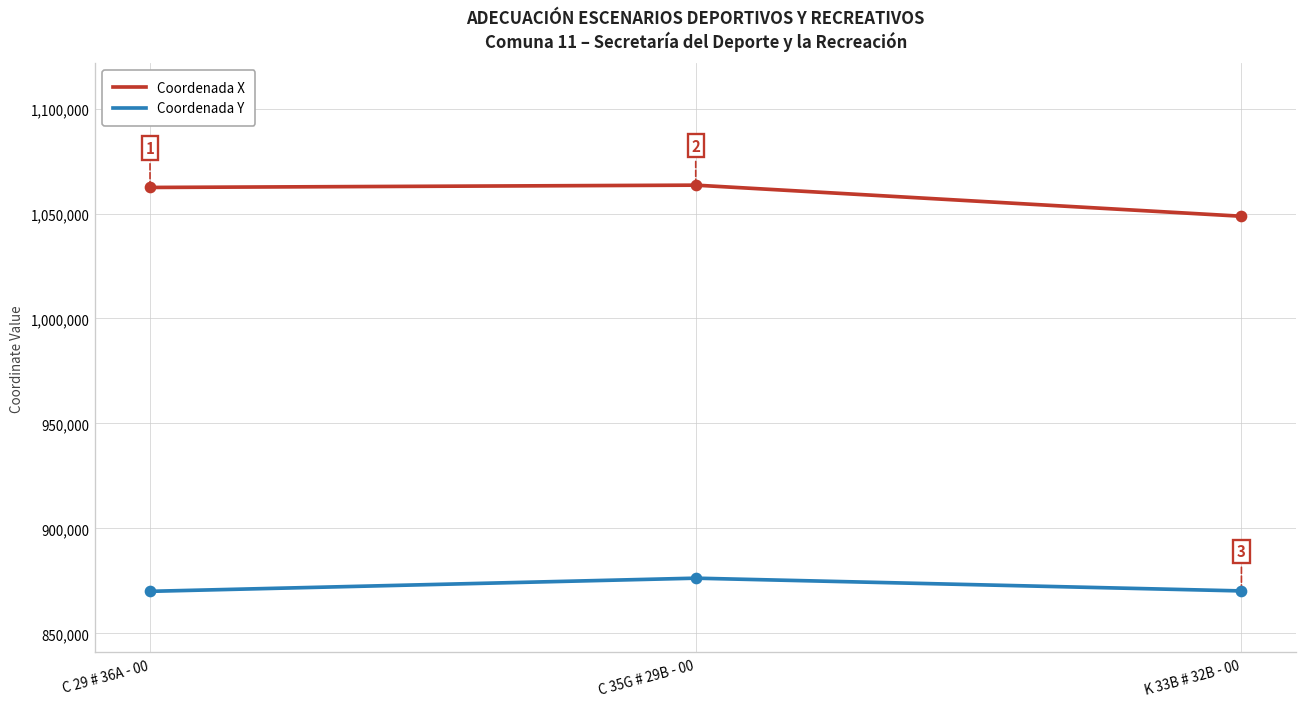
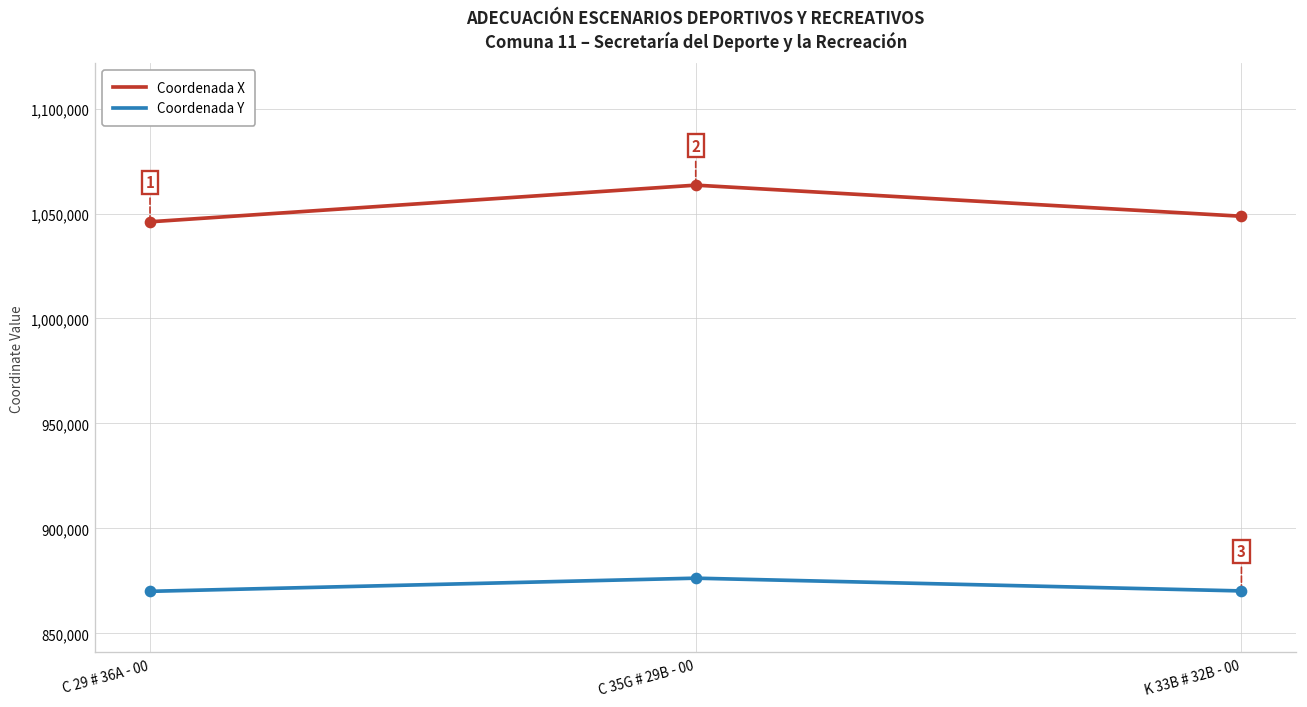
  {
    "Coordenada X": {
-     "C 29 # 36A - 00": "1,062,000",
+     "C 29 # 36A - 00": "1,046,000",
      "K 33B # 32B - 00": "1,049,000"
    },
    "Coordenada Y": {
      "C 29 # 36A - 00": "870,000",
      "C 35G # 29B - 00": "876,000"
    }
  }
